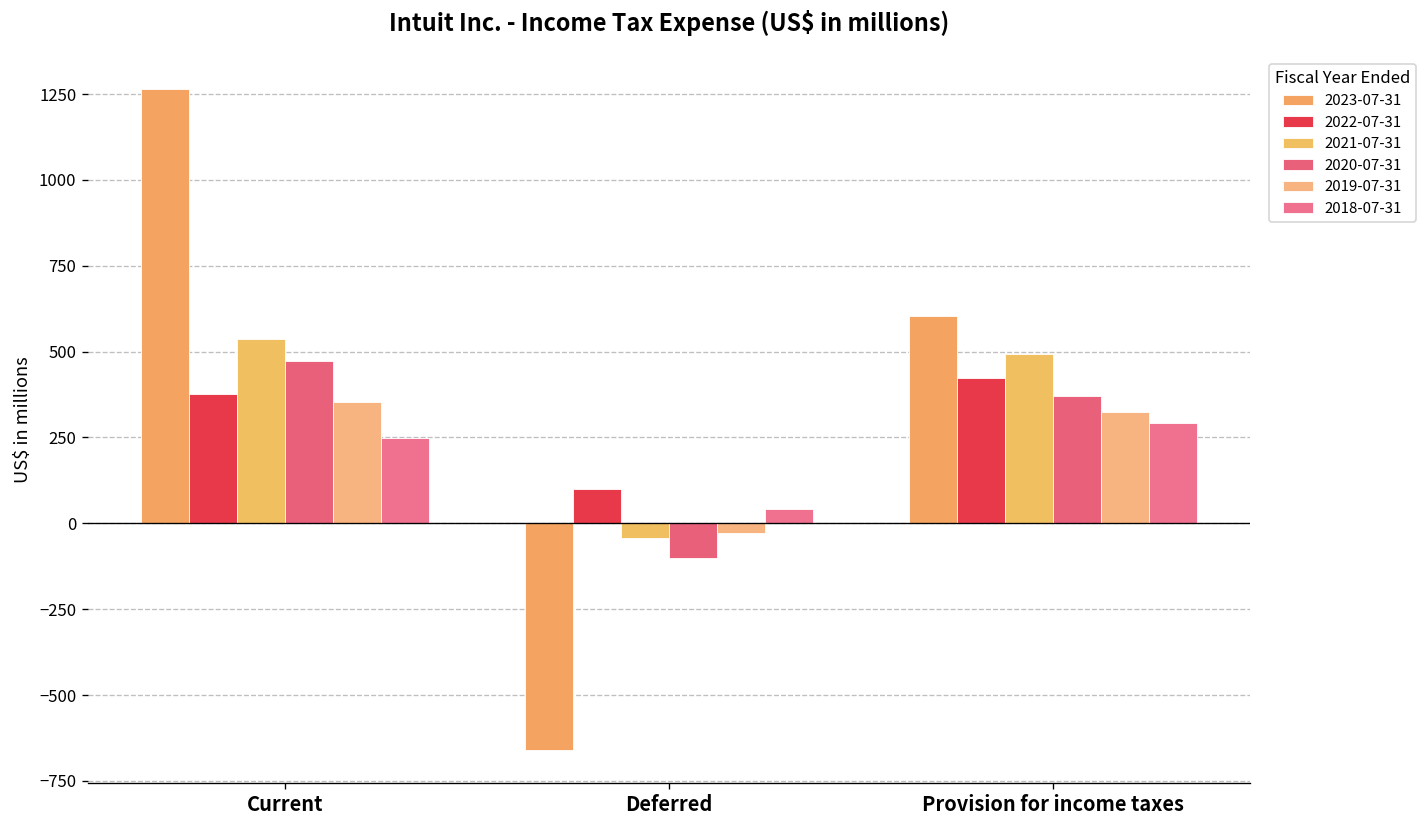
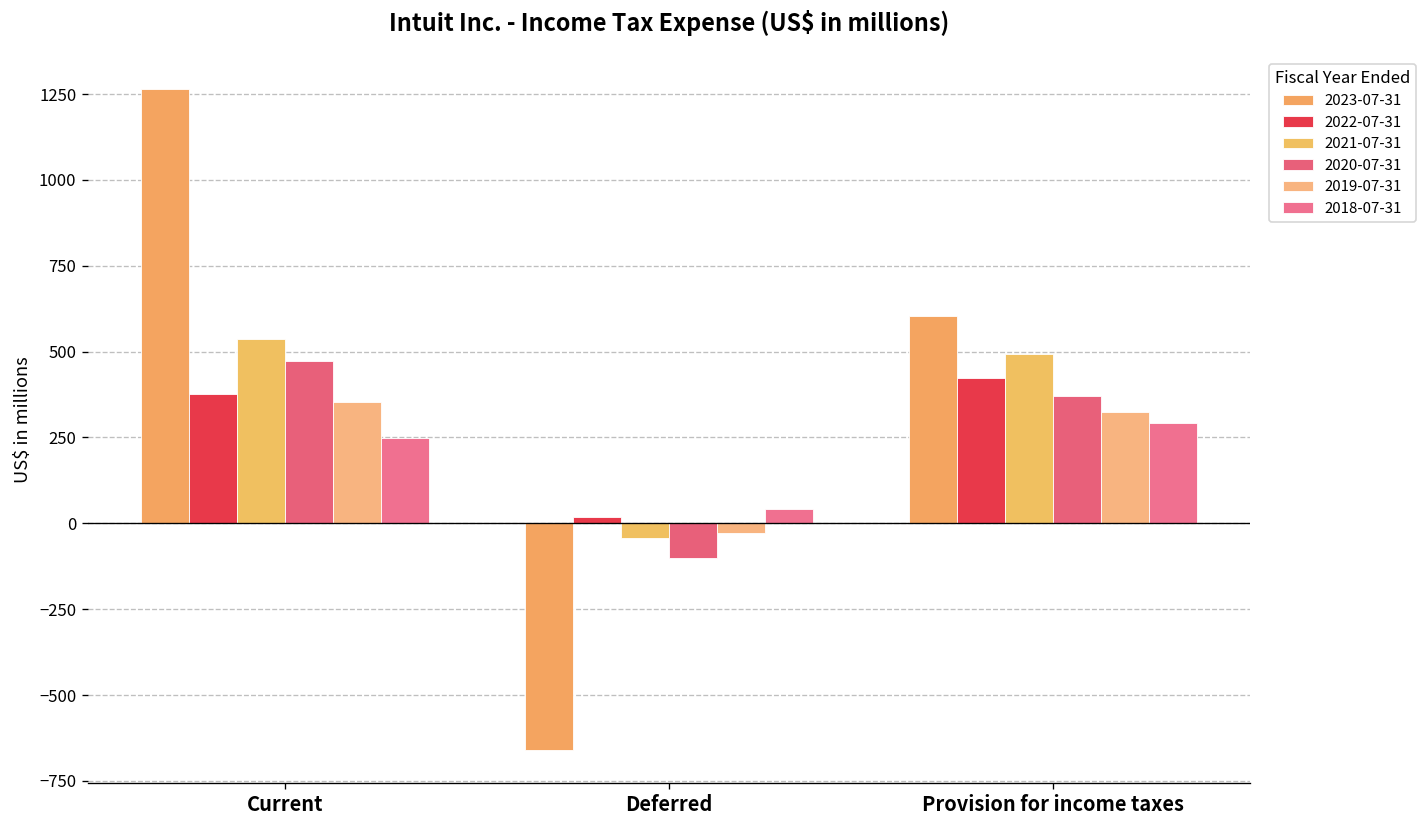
  {
    "2022-07-31": {
      "Current": 380,
-     "Deferred": 100,
+     "Deferred": 20,
      "Provision for income taxes": 420
    }
  }
